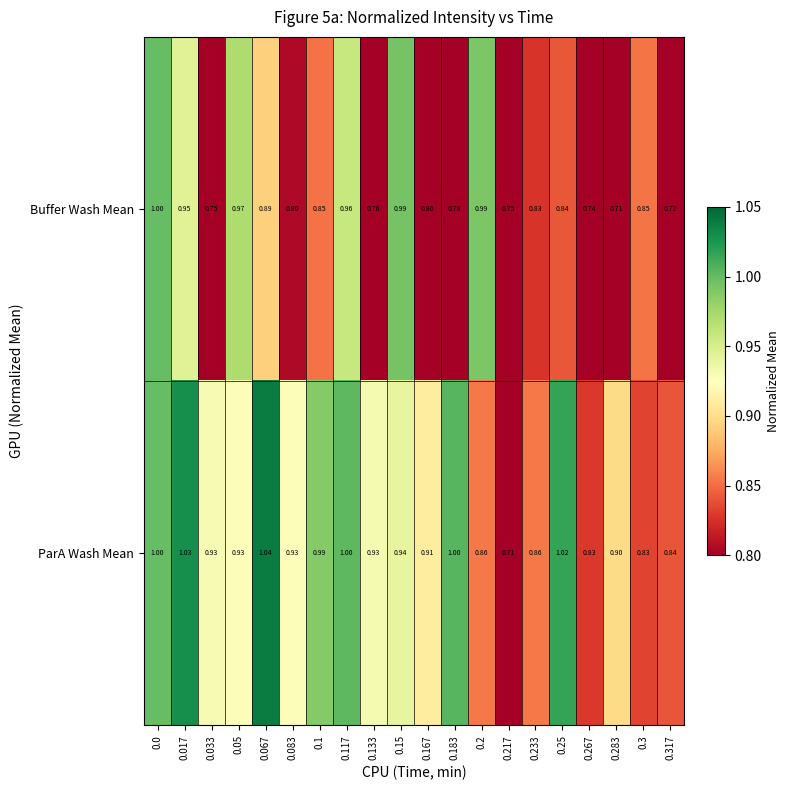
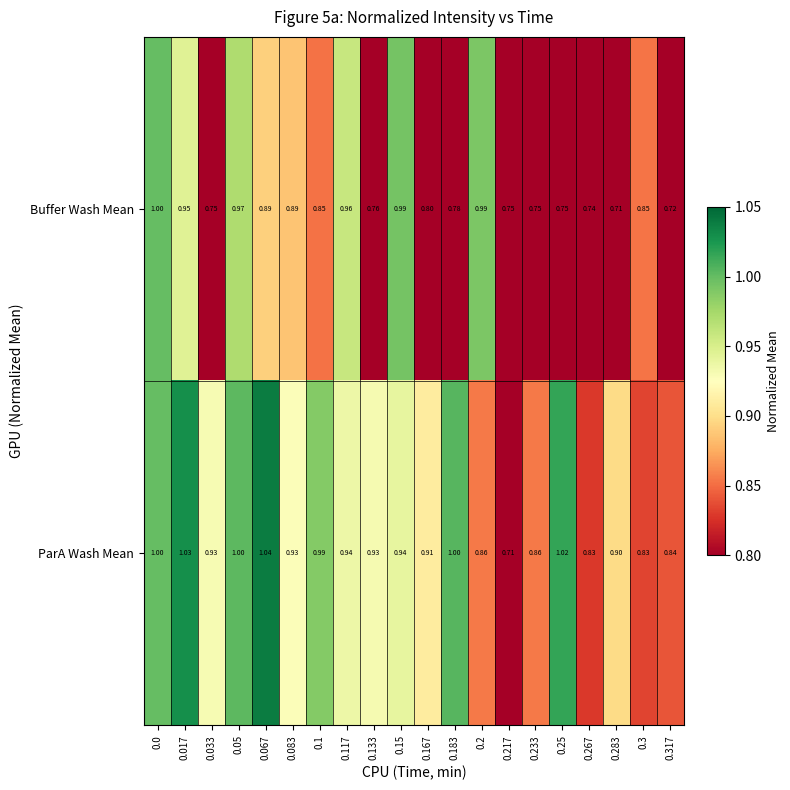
  {
    "Buffer Wash Mean": {
      "0.0": 1.00,
      "0.017": 0.95,
      "0.033": 0.75,
      "0.05": 0.97,
      "0.067": 0.89,
-     "0.083": 0.80,
+     "0.083": 0.89,
      "0.1": 0.85,
      "0.117": 0.96,
      "0.133": 0.76,
      "0.15": 0.99,
      "0.167": 0.80,
      "0.183": 0.78,
      "0.2": 0.99,
      "0.217": 0.75,
-     "0.233": 0.83,
-     "0.25": 0.84,
+     "0.233": 0.75,
+     "0.25": 0.75,
      "0.267": 0.74,
      "0.283": 0.71,
      "0.3": 0.85,
      "0.317": 0.72
    },
    "ParA Wash Mean": {
      "0.0": 1.00,
      "0.017": 1.03,
      "0.033": 0.93,
-     "0.05": 0.93,
+     "0.05": 1.00,
      "0.067": 1.04,
      "0.083": 0.93,
      "0.1": 0.99,
-     "0.117": 1.00,
+     "0.117": 0.94,
      "0.133": 0.93,
      "0.15": 0.94,
      "0.167": 0.91,
      "0.183": 1.00,
      "0.2": 0.86,
      "0.217": 0.71,
      "0.233": 0.86,
      "0.25": 1.02,
      "0.267": 0.83,
      "0.283": 0.90,
      "0.3": 0.83,
      "0.317": 0.84
    }
  }
